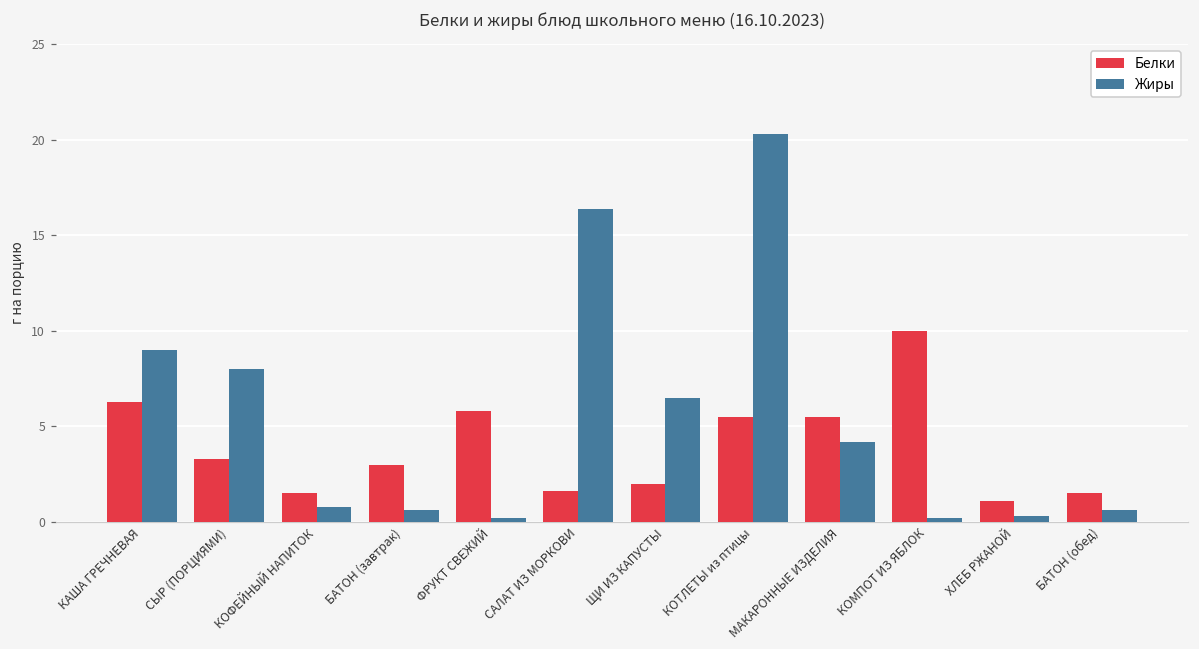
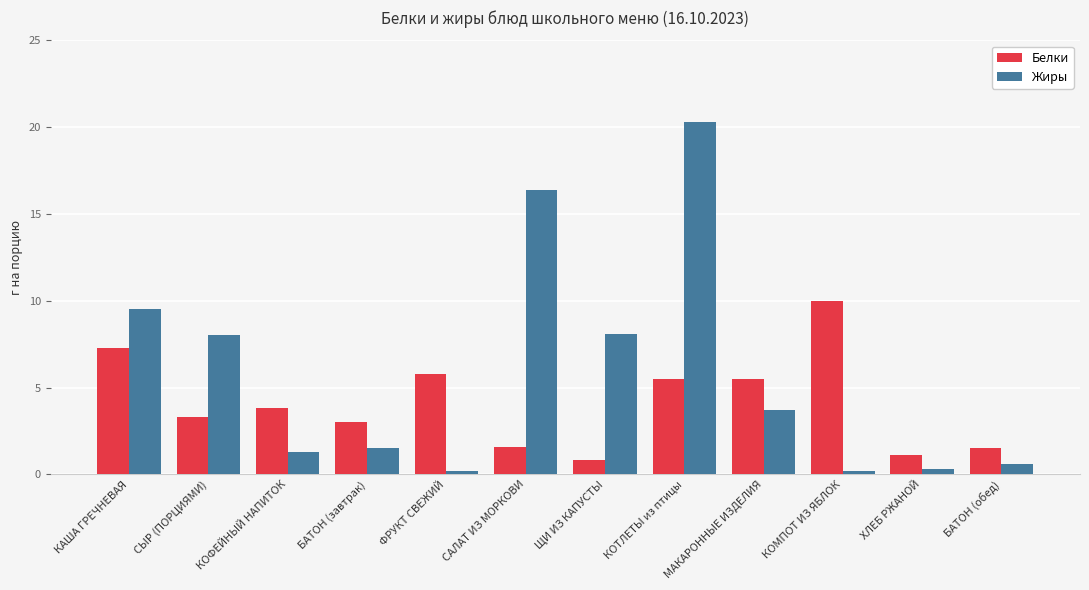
  {
    "Белки": {
-     "КАША ГРЕЧНЕВАЯ": 6.3,
+     "КАША ГРЕЧНЕВАЯ": 7.3,
      "СЫР (ПОРЦИЯМИ)": 3.3,
-     "КОФЕЙНЫЙ НАПИТОК": 1.5,
+     "КОФЕЙНЫЙ НАПИТОК": 3.8,
      "БАТОН (завтрак)": 3.0,
      "ФРУКТ СВЕЖИЙ": 5.8,
      "САЛАТ ИЗ МОРКОВИ": 1.6,
-     "ЩИ ИЗ КАПУСТЫ": 2.0,
+     "ЩИ ИЗ КАПУСТЫ": 0.8,
      "КОТЛЕТЫ из птицы": 5.5,
      "МАКАРОННЫЕ ИЗДЕЛИЯ": 5.5,
      "КОМПОТ ИЗ ЯБЛОК": 10.0,
      "ХЛЕБ РЖАНОЙ": 1.1,
      "БАТОН (обед)": 1.5
    },
    "Жиры": {
-     "КАША ГРЕЧНЕВАЯ": 9.0,
+     "КАША ГРЕЧНЕВАЯ": 9.5,
      "СЫР (ПОРЦИЯМИ)": 8.0,
-     "КОФЕЙНЫЙ НАПИТОК": 0.8,
-     "БАТОН (завтрак)": 0.6,
+     "КОФЕЙНЫЙ НАПИТОК": 1.3,
+     "БАТОН (завтрак)": 1.5,
      "ФРУКТ СВЕЖИЙ": 0.2,
      "САЛАТ ИЗ МОРКОВИ": 16.4,
-     "ЩИ ИЗ КАПУСТЫ": 6.5,
+     "ЩИ ИЗ КАПУСТЫ": 8.1,
      "КОТЛЕТЫ из птицы": 20.3,
-     "МАКАРОННЫЕ ИЗДЕЛИЯ": 4.2,
+     "МАКАРОННЫЕ ИЗДЕЛИЯ": 3.7,
      "КОМПОТ ИЗ ЯБЛОК": 0.2,
      "ХЛЕБ РЖАНОЙ": 0.3,
      "БАТОН (обед)": 0.6
    }
  }
